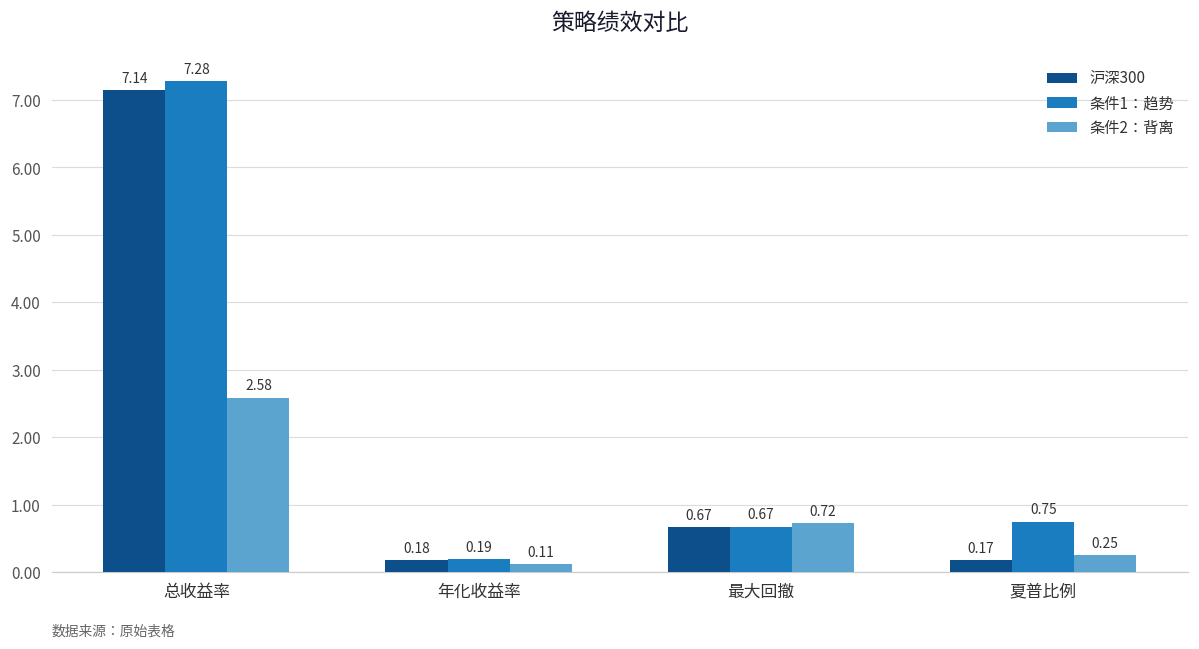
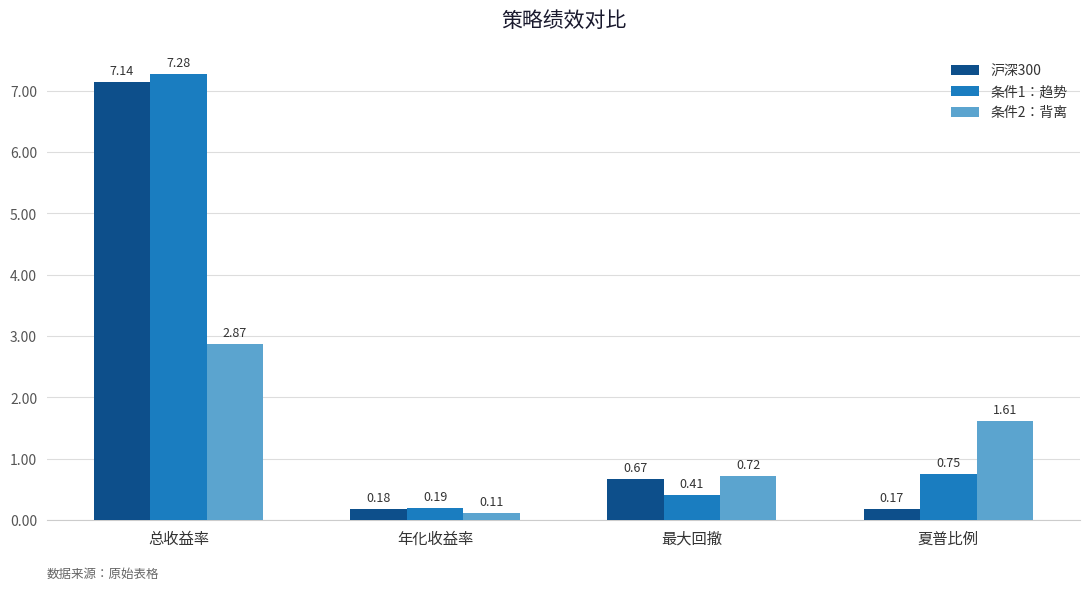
  {
    "沪深300": {
      "总收益率": 7.14,
      "年化收益率": 0.18,
      "最大回撤": 0.67,
      "夏普比例": 0.17
    },
    "条件1：趋势": {
      "总收益率": 7.28,
      "年化收益率": 0.19,
-     "最大回撤": 0.67,
+     "最大回撤": 0.41,
      "夏普比例": 0.75
    },
    "条件2：背离": {
-     "总收益率": 2.58,
+     "总收益率": 2.87,
      "年化收益率": 0.11,
      "最大回撤": 0.72,
-     "夏普比例": 0.25
+     "夏普比例": 1.61
    }
  }
